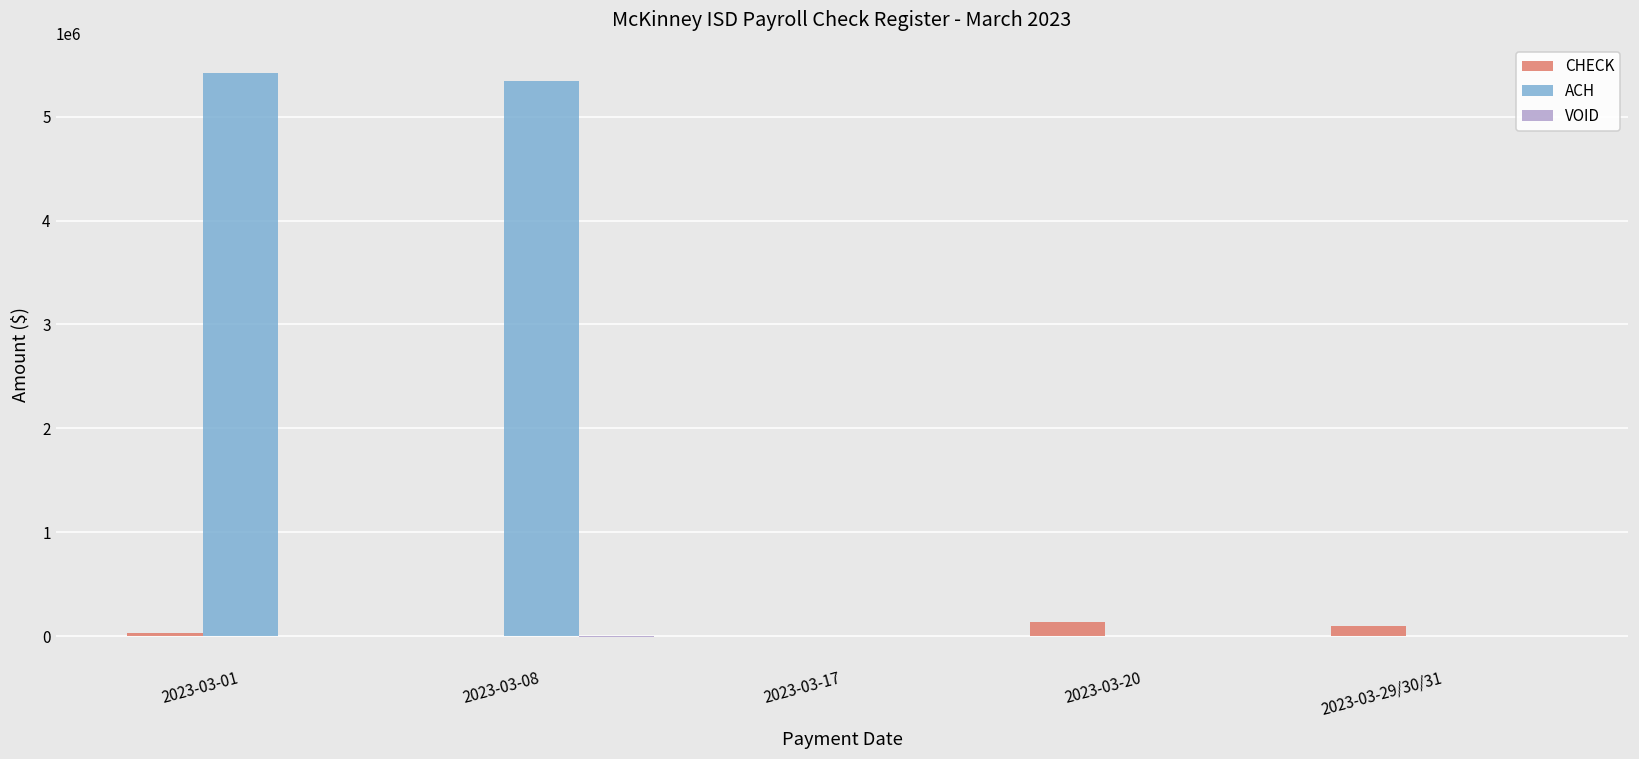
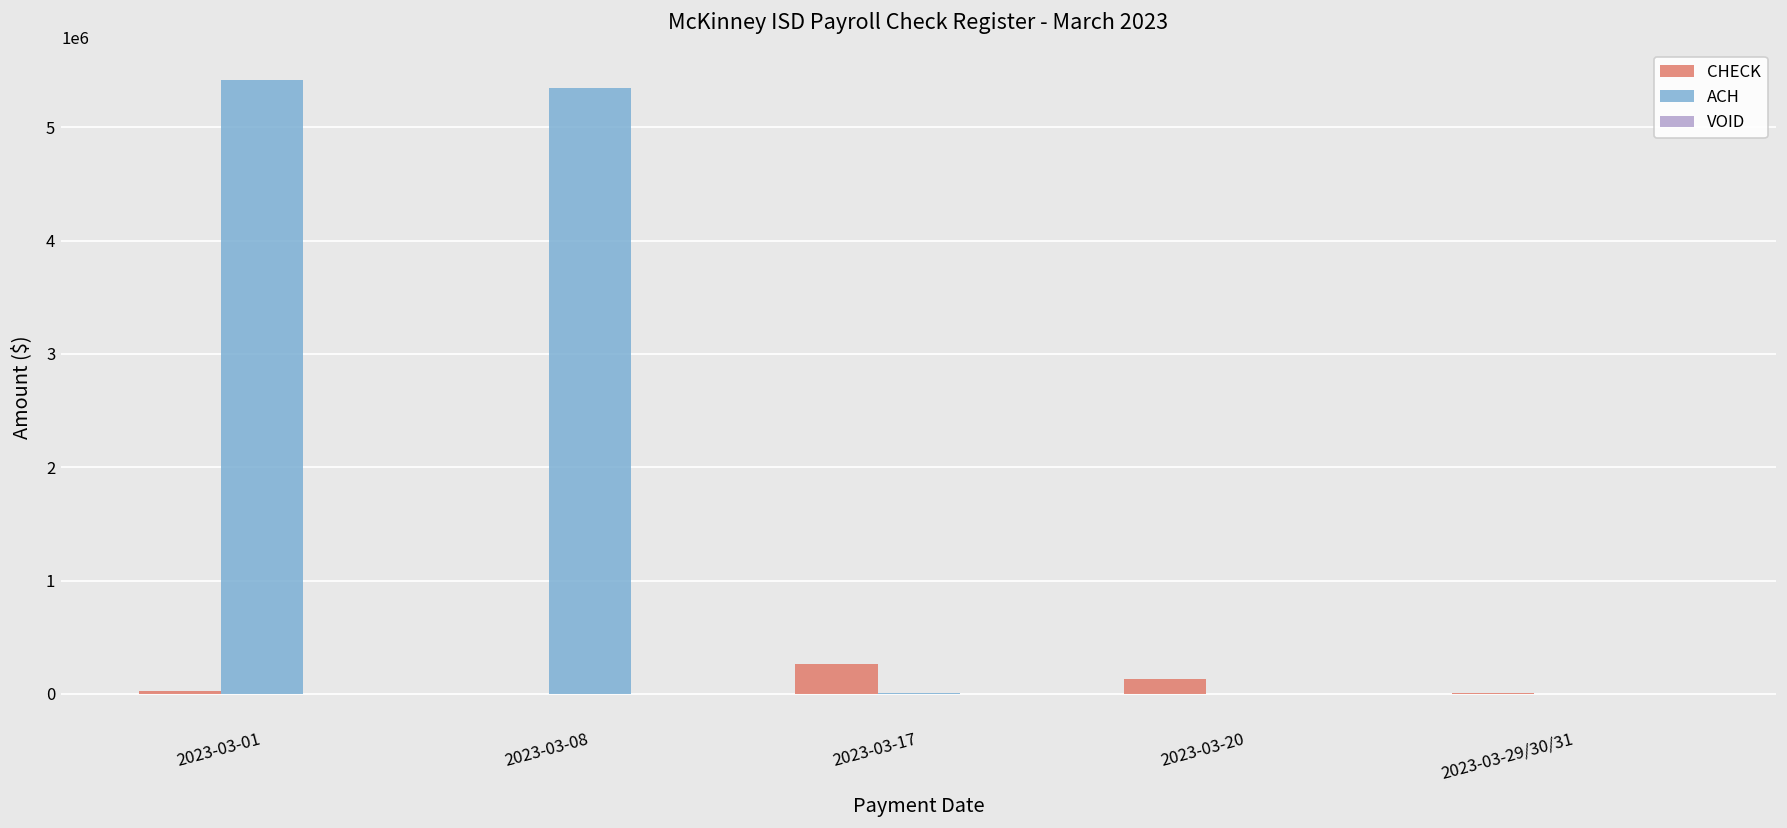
  {
    "CHECK": {
      "2023-03-01": 0,
-     "2023-03-17": 0,
+     "2023-03-17": 300000,
      "2023-03-20": 100000,
-     "2023-03-29/30/31": 100000
+     "2023-03-29/30/31": 0
    }
  }
